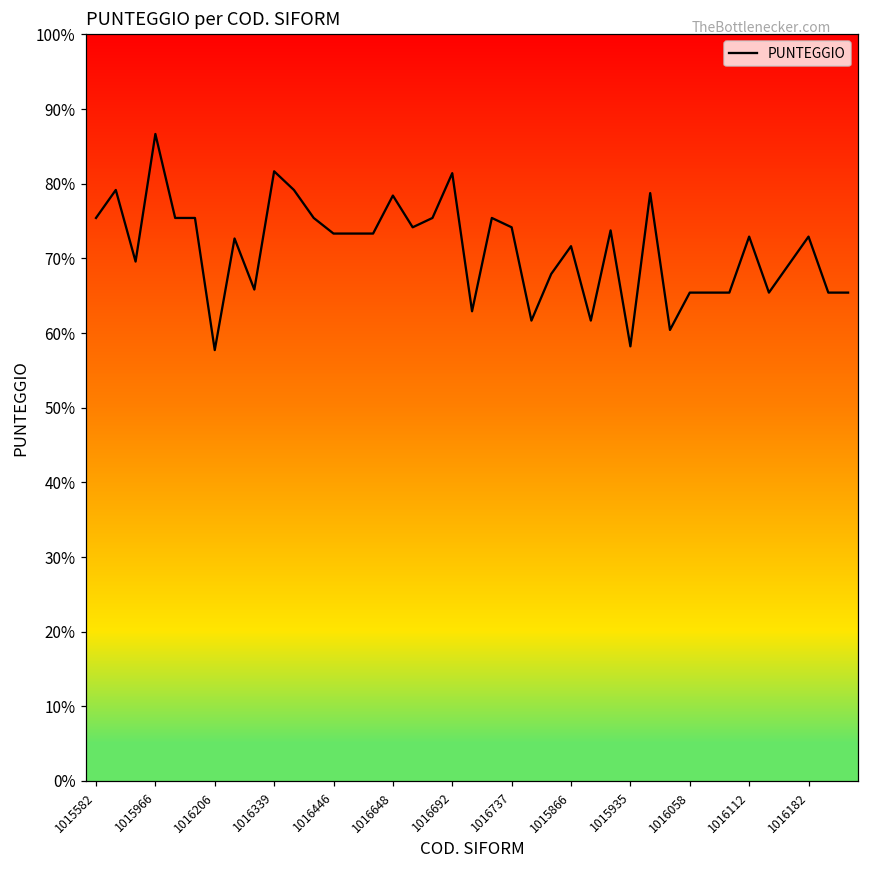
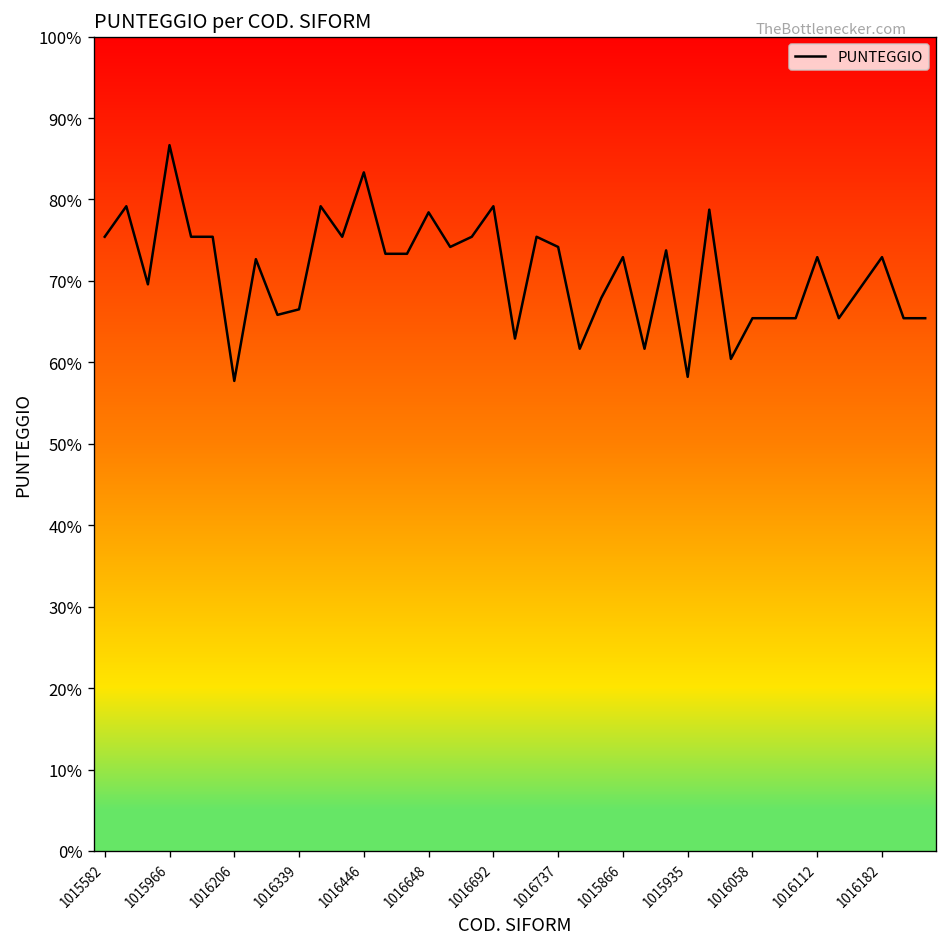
  {
    "PUNTEGGIO": {
      "1015582": "75%",
      "1015966": "87%",
      "1016206": "58%",
-     "1016339": "82%",
-     "1016446": "73%",
+     "1016339": "67%",
+     "1016446": "83%",
      "1016648": "78%",
-     "1016692": "81%",
+     "1016692": "79%",
      "1016737": "74%",
-     "1015866": "72%",
+     "1015866": "73%",
      "1015935": "58%",
      "1016058": "65%",
      "1016112": "73%",
      "1016182": "73%"
    }
  }
